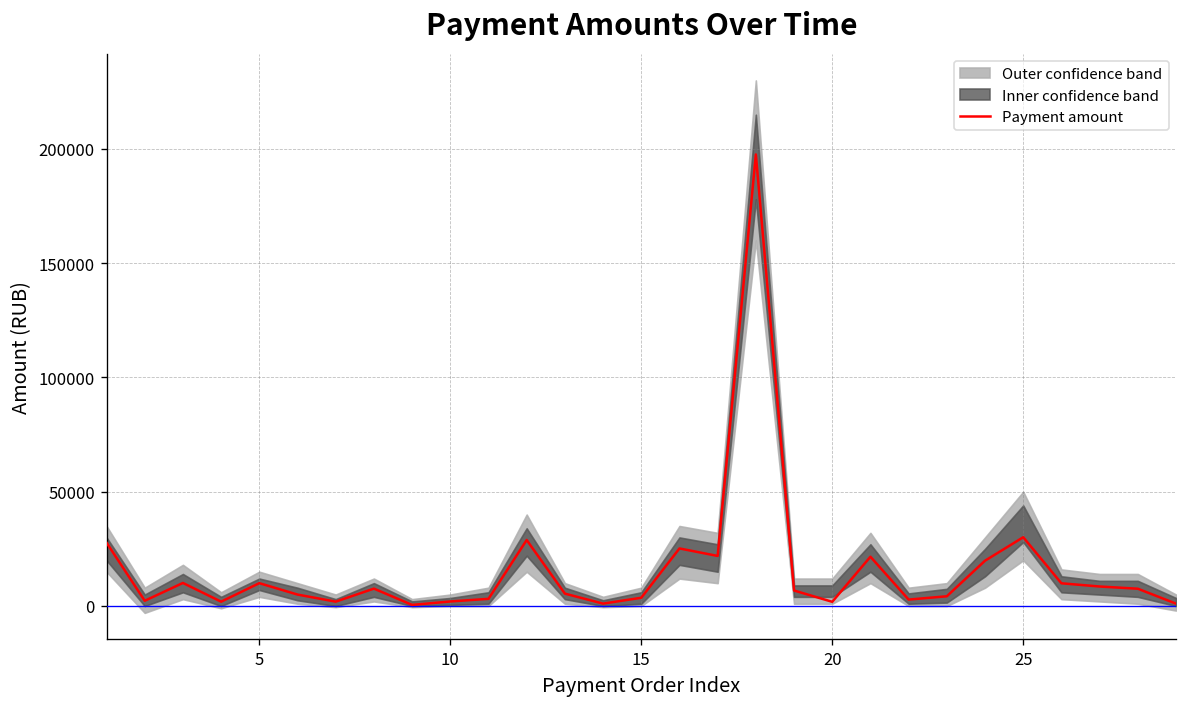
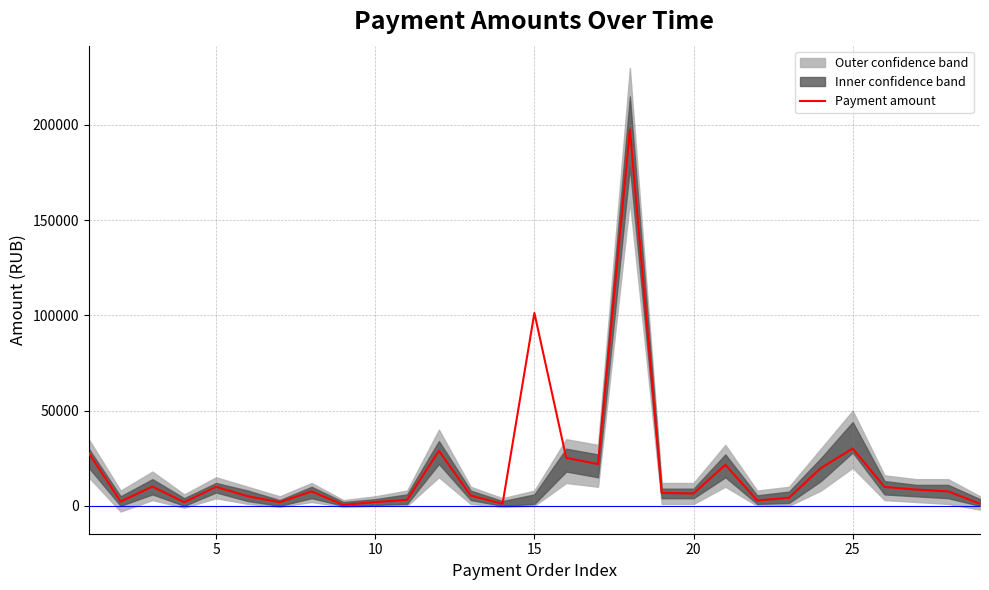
  {
    "Payment amount": {
      "5": 10000,
      "10": 2000,
-     "15": 4000,
-     "20": 2000,
+     "15": 101000,
+     "20": 6000,
      "25": 30000
    }
  }
